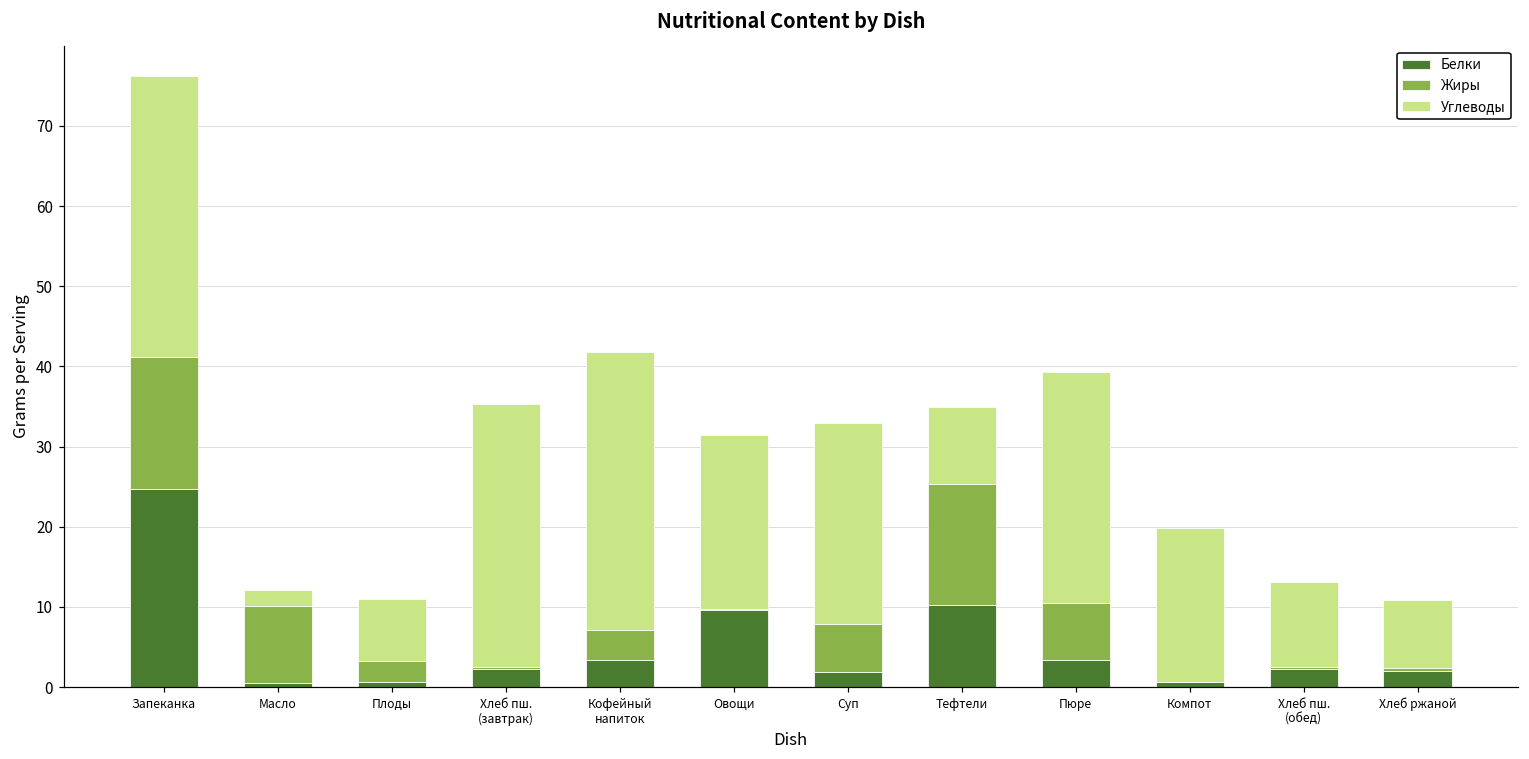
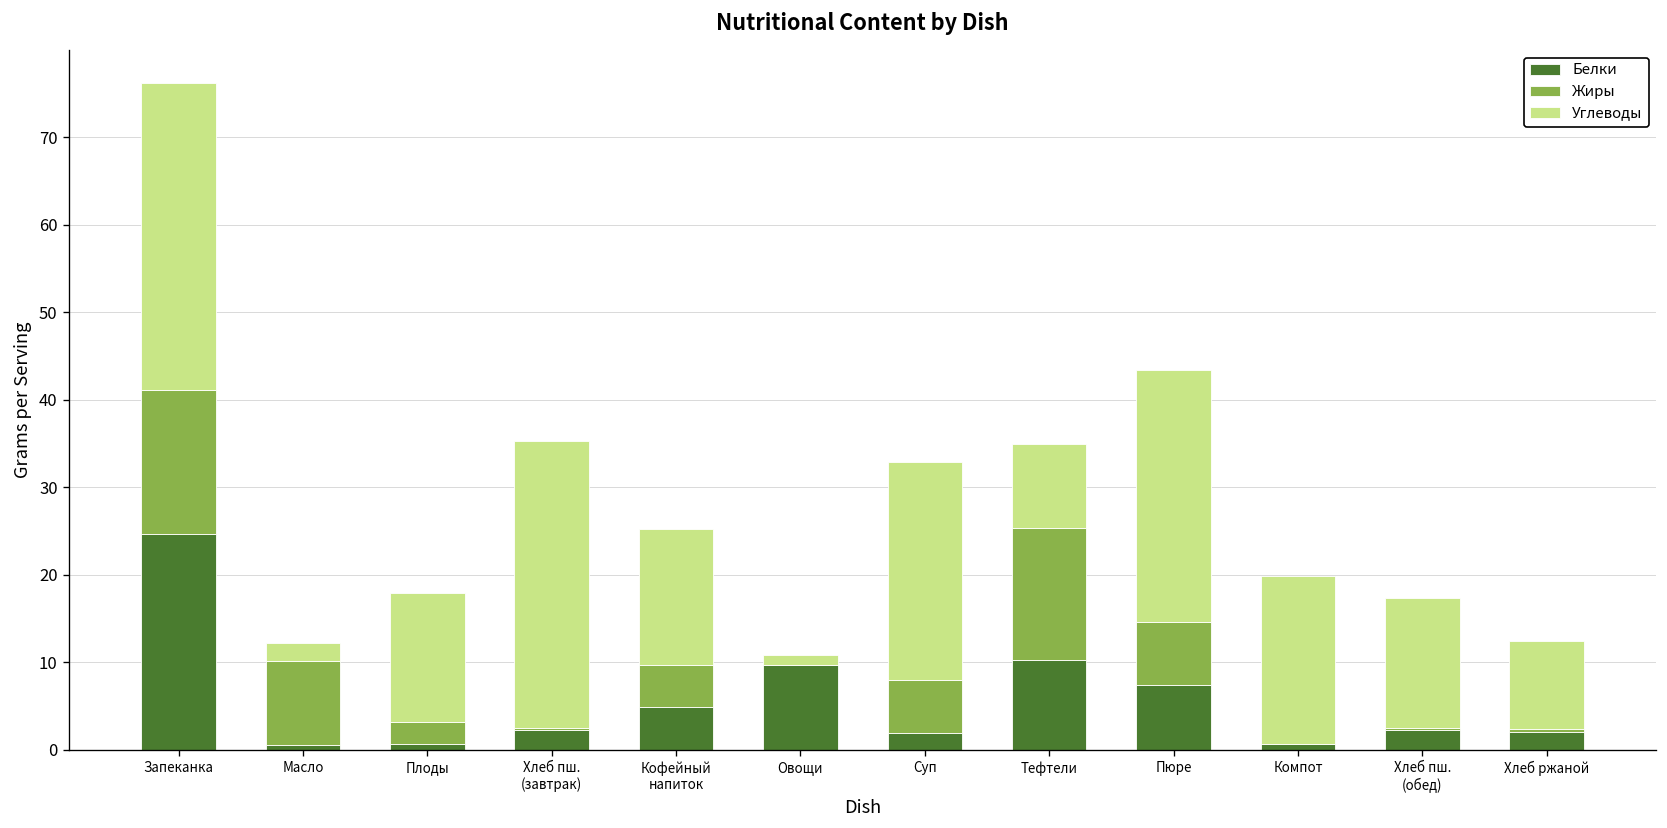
  {
    "Белки": {
      "Запеканка": 25,
      "Масло": 1,
      "Плоды": 1,
      "Хлеб пш. (завтрак)": 2,
-     "Кофейный напиток": 3,
+     "Кофейный напиток": 5,
      "Овощи": 10,
      "Суп": 2,
      "Тефтели": 10,
-     "Пюре": 3,
+     "Пюре": 7,
      "Компот": 1,
      "Хлеб пш. (обед)": 2,
      "Хлеб ржаной": 2
    },
    "Жиры": {
      "Запеканка": 16,
      "Масло": 10,
      "Плоды": 3,
-     "Кофейный напиток": 4,
+     "Кофейный напиток": 5,
      "Суп": 6,
      "Тефтели": 15,
      "Пюре": 7,
      "Компот": 0,
      "Хлеб ржаной": 0
    },
    "Углеводы": {
      "Запеканка": 35,
      "Масло": 2,
-     "Плоды": 8,
+     "Плоды": 15,
      "Хлеб пш. (завтрак)": 33,
-     "Кофейный напиток": 35,
-     "Овощи": 22,
+     "Кофейный напиток": 16,
+     "Овощи": 1,
      "Суп": 25,
      "Тефтели": 10,
      "Пюре": 29,
      "Компот": 19,
-     "Хлеб пш. (обед)": 11,
-     "Хлеб ржаной": 8
+     "Хлеб пш. (обед)": 15,
+     "Хлеб ржаной": 10
    }
  }
